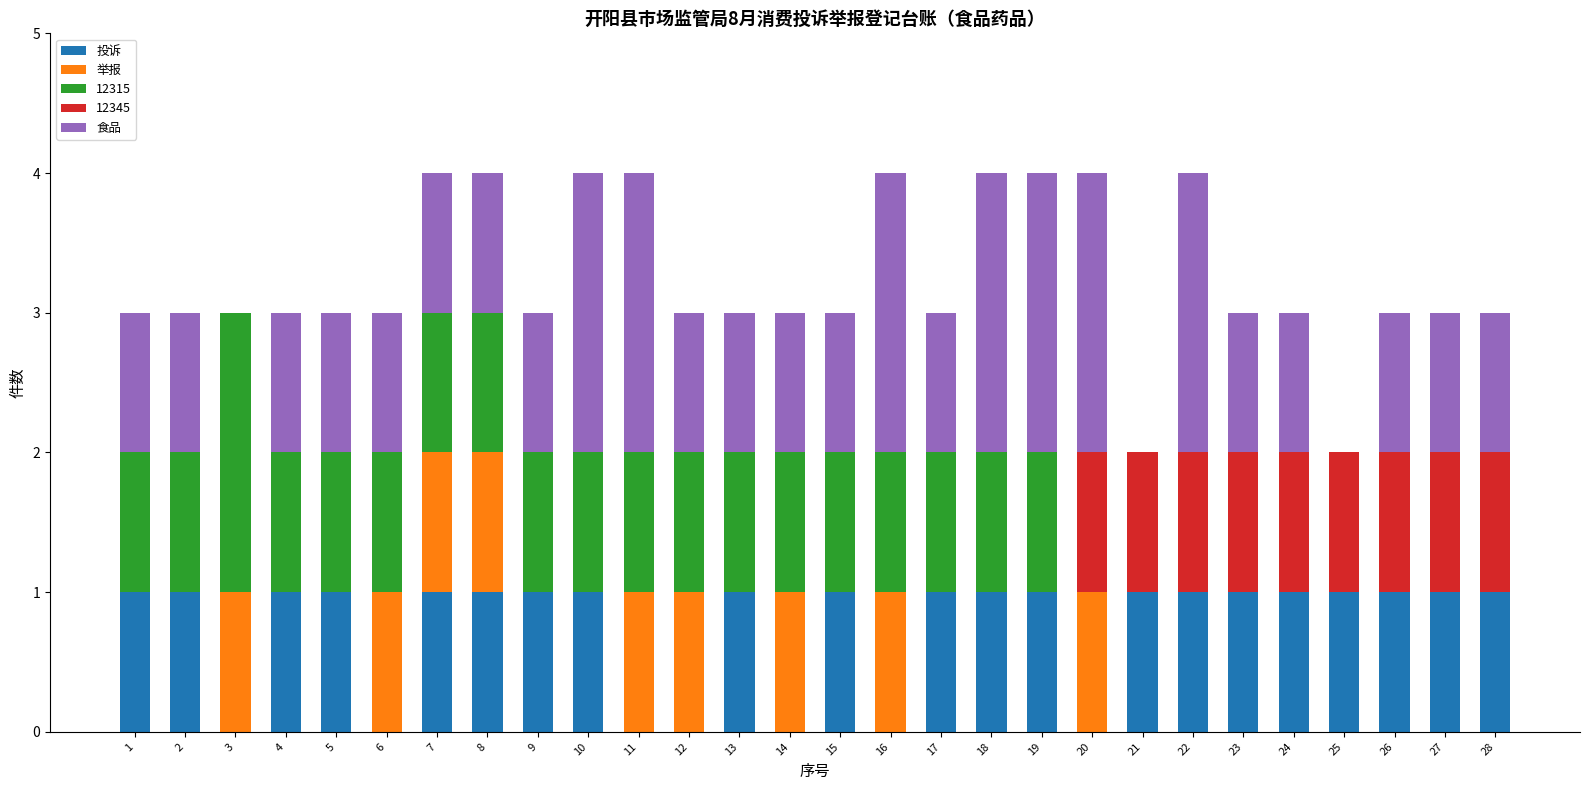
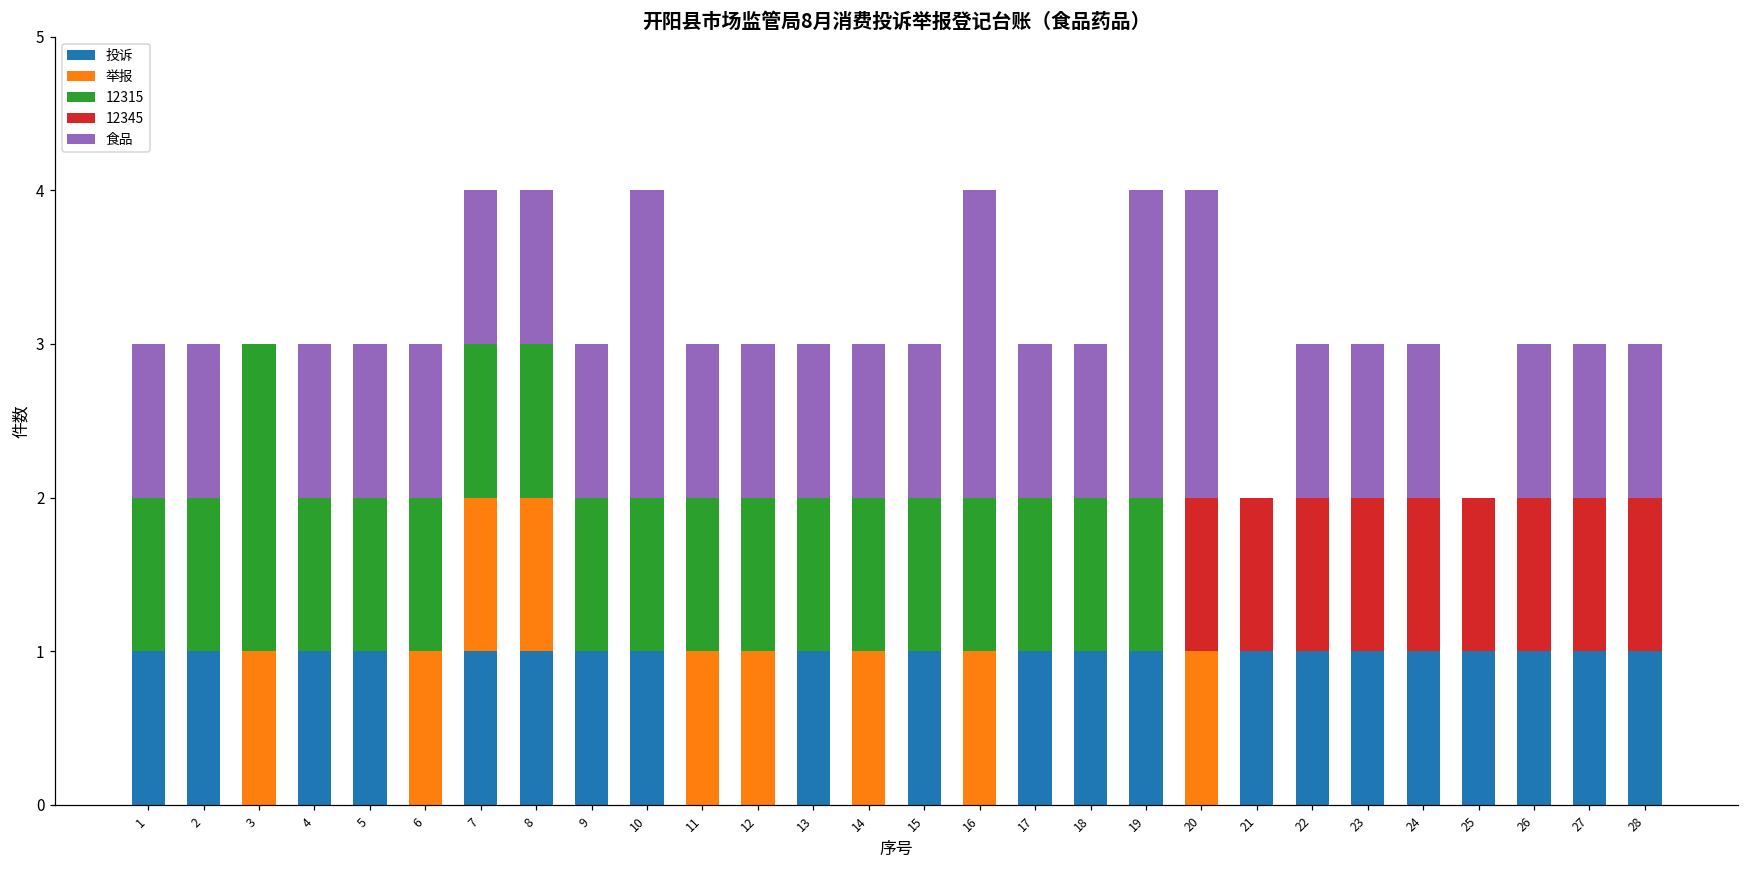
  {
    "投诉": {
      "1": 1,
      "2": 1,
      "3": 0,
      "4": 1,
      "5": 1,
      "6": 0,
      "7": 1,
      "8": 1,
      "9": 1,
      "10": 1,
      "11": 0,
      "12": 0,
      "13": 1,
      "14": 0,
      "15": 1,
      "16": 0,
      "17": 1,
      "18": 1,
      "19": 1,
      "20": 0,
      "21": 1,
      "22": 1,
      "23": 1,
      "24": 1,
      "25": 1,
      "26": 1,
      "27": 1,
      "28": 1
    },
    "12315": {
      "1": 1,
      "2": 1,
      "3": 2,
      "4": 1,
      "5": 1,
      "6": 1,
      "7": 1,
      "8": 1,
      "9": 1,
      "10": 1,
      "11": 1,
      "12": 1,
      "13": 1,
      "14": 1,
      "15": 1,
      "16": 1,
      "17": 1,
      "18": 1,
      "19": 1,
      "20": 0,
      "21": 0,
      "22": 0,
      "23": 0,
      "24": 0,
      "25": 0,
      "26": 0,
      "27": 0,
      "28": 0
    },
    "12345": {
      "1": 0,
      "2": 0,
      "3": 0,
      "4": 0,
      "5": 0,
      "6": 0,
      "7": 0,
      "8": 0,
      "9": 0,
      "10": 0,
      "11": 0,
      "12": 0,
      "13": 0,
      "14": 0,
      "15": 0,
      "16": 0,
      "17": 0,
      "18": 0,
      "19": 0,
      "20": 1,
      "21": 1,
      "22": 1,
      "23": 1,
      "24": 1,
      "25": 1,
      "26": 1,
      "27": 1,
      "28": 1
    },
    "食品": {
      "1": 1,
      "2": 1,
      "3": 0,
      "4": 1,
      "5": 1,
      "6": 1,
      "7": 1,
      "8": 1,
      "9": 1,
      "10": 2,
-     "11": 2,
+     "11": 1,
      "12": 1,
      "13": 1,
      "14": 1,
      "15": 1,
      "16": 2,
      "17": 1,
-     "18": 2,
+     "18": 1,
      "19": 2,
      "20": 2,
      "21": 0,
-     "22": 2,
+     "22": 1,
      "23": 1,
      "24": 1,
      "25": 0,
      "26": 1,
      "27": 1,
      "28": 1
    }
  }
